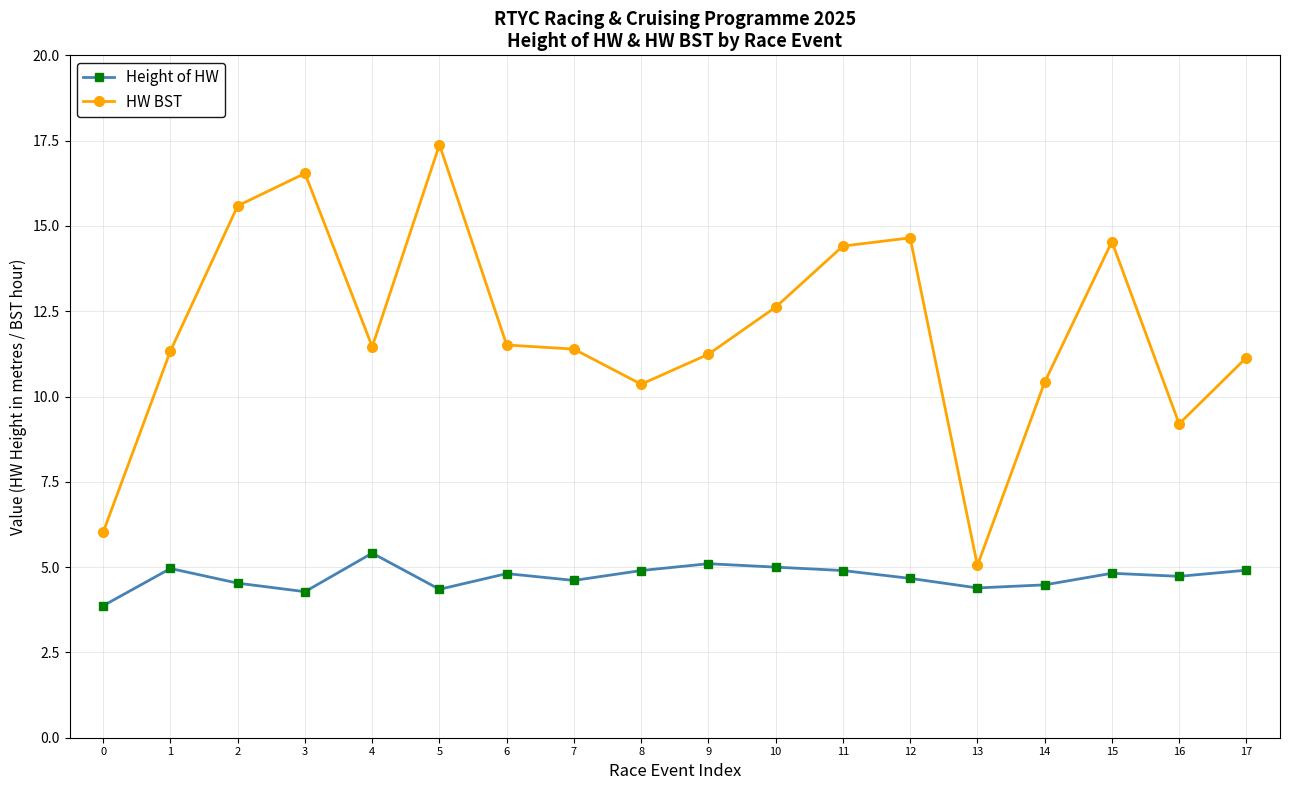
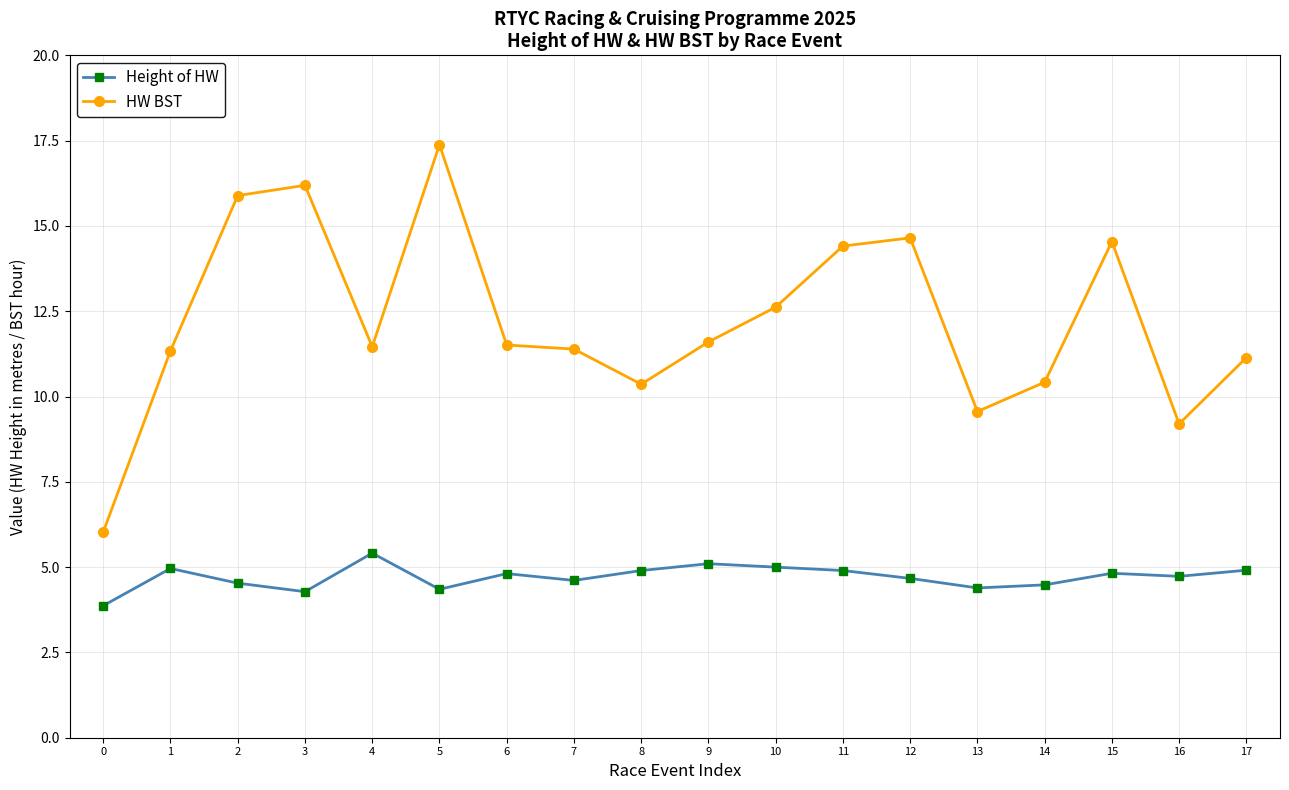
  {
    "Height of HW": {
      "0": 3.9,
      "1": 5.0,
      "2": 4.5,
      "3": 4.3,
      "4": 5.4,
      "5": 4.4,
      "6": 4.8,
      "7": 4.6,
      "8": 4.9,
      "9": 5.1,
      "10": 5.0,
      "11": 4.9,
      "12": 4.7,
      "13": 4.4,
      "14": 4.5,
      "15": 4.8,
      "16": 4.7,
      "17": 4.9
    },
    "HW BST": {
      "0": 6.0,
      "1": 11.3,
-     "2": 15.6,
-     "3": 16.5,
+     "2": 15.9,
+     "3": 16.2,
      "4": 11.5,
      "5": 17.4,
      "6": 11.5,
      "7": 11.4,
      "8": 10.4,
-     "9": 11.2,
+     "9": 11.6,
      "10": 12.6,
      "11": 14.4,
      "12": 14.7,
-     "13": 5.1,
+     "13": 9.6,
      "14": 10.4,
      "15": 14.5,
      "16": 9.2,
      "17": 11.1
    }
  }
